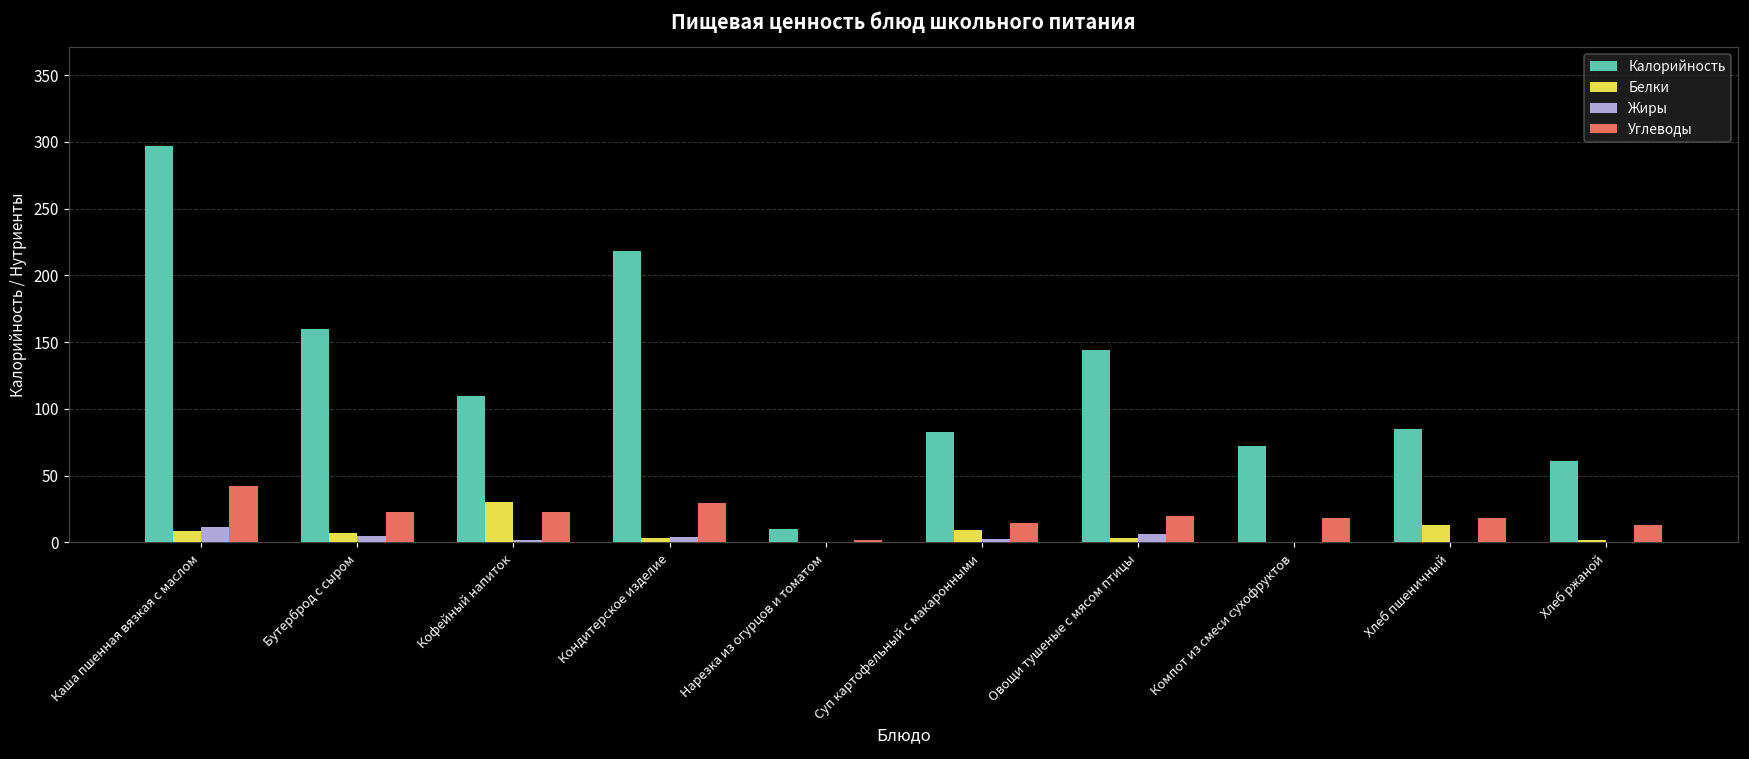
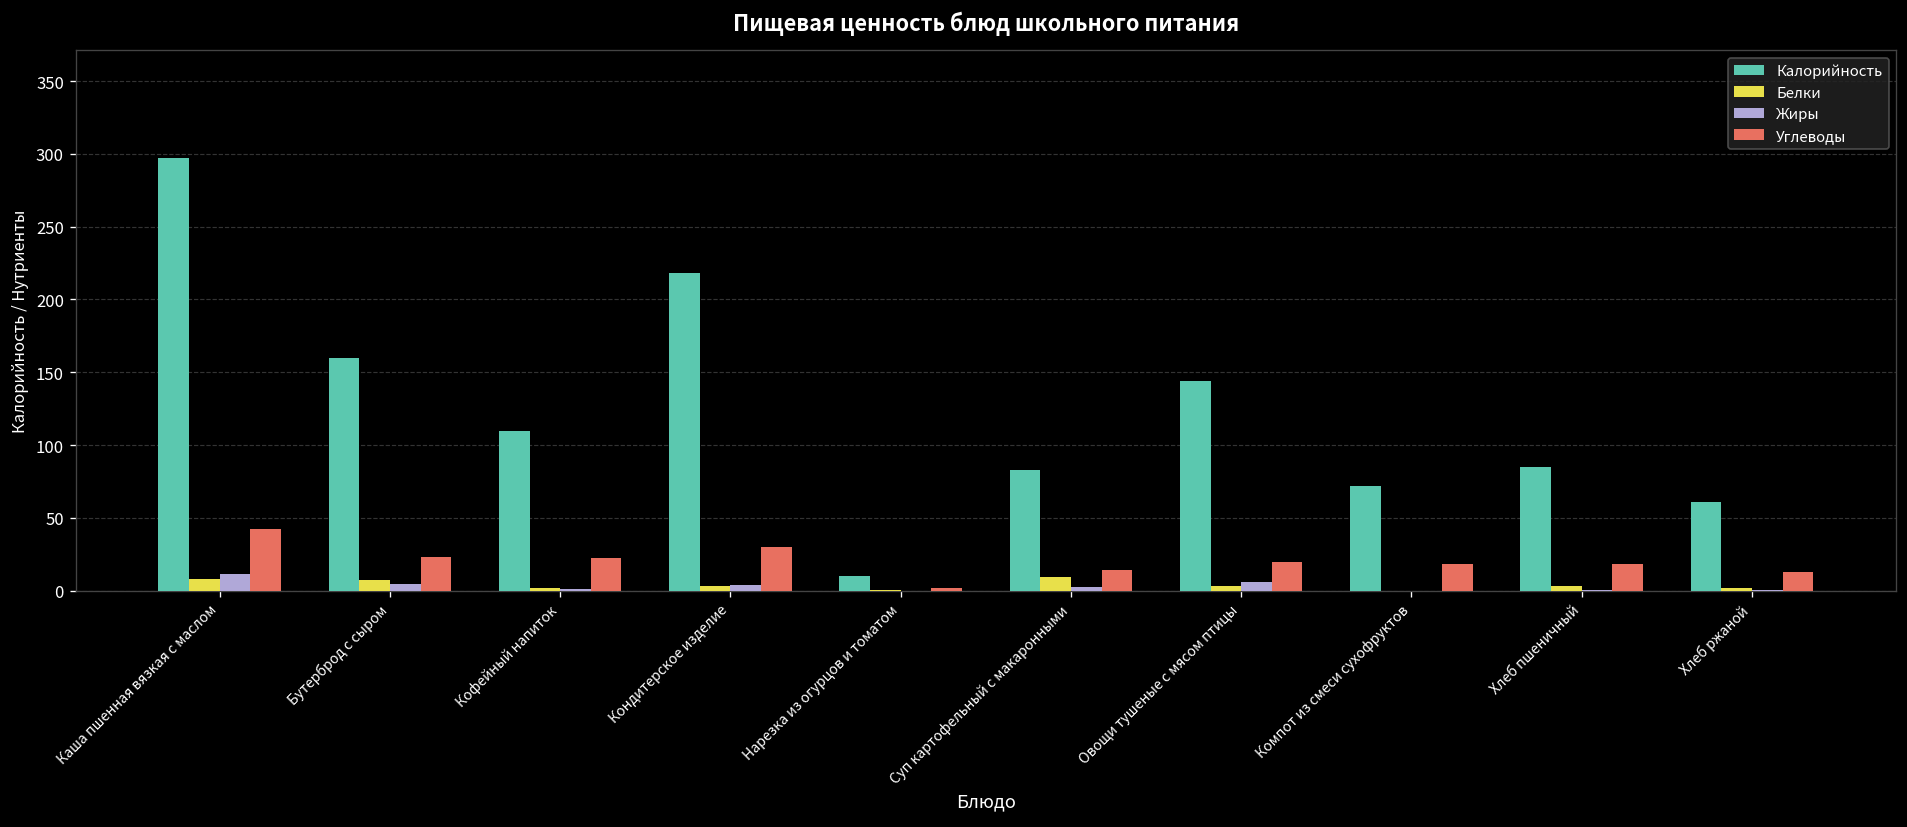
  {
    "Калорийность": {
      "Каша пшенная вязкая с маслом": 297,
      "Бутерброд с сыром": 160,
      "Кофейный напиток": 110,
      "Кондитерское изделие": 218,
      "Нарезка из огурцов и томатом": 10,
      "Суп картофельный с макаронными": 83,
      "Овощи тушеные с мясом птицы": 144,
      "Компот из смеси сухофруктов": 72,
      "Хлеб пшеничный": 85,
      "Хлеб ржаной": 61
    },
    "Белки": {
      "Каша пшенная вязкая с маслом": 8,
      "Бутерброд с сыром": 7,
-     "Кофейный напиток": 30,
+     "Кофейный напиток": 2,
      "Кондитерское изделие": 3,
      "Суп картофельный с макаронными": 9,
      "Овощи тушеные с мясом птицы": 3,
      "Компот из смеси сухофруктов": 0,
-     "Хлеб пшеничный": 13
+     "Хлеб пшеничный": 3
    },
    "Жиры": {
      "Каша пшенная вязкая с маслом": 11,
      "Бутерброд с сыром": 5,
      "Кондитерское изделие": 4,
      "Суп картофельный с макаронными": 2,
      "Овощи тушеные с мясом птицы": 6,
      "Компот из смеси сухофруктов": 0
    },
    "Углеводы": {
      "Каша пшенная вязкая с маслом": 42,
      "Бутерброд с сыром": 23,
      "Кофейный напиток": 23,
      "Кондитерское изделие": 30,
      "Суп картофельный с макаронными": 14,
      "Овощи тушеные с мясом птицы": 20,
      "Компот из смеси сухофруктов": 18,
      "Хлеб пшеничный": 18,
      "Хлеб ржаной": 13
    }
  }
